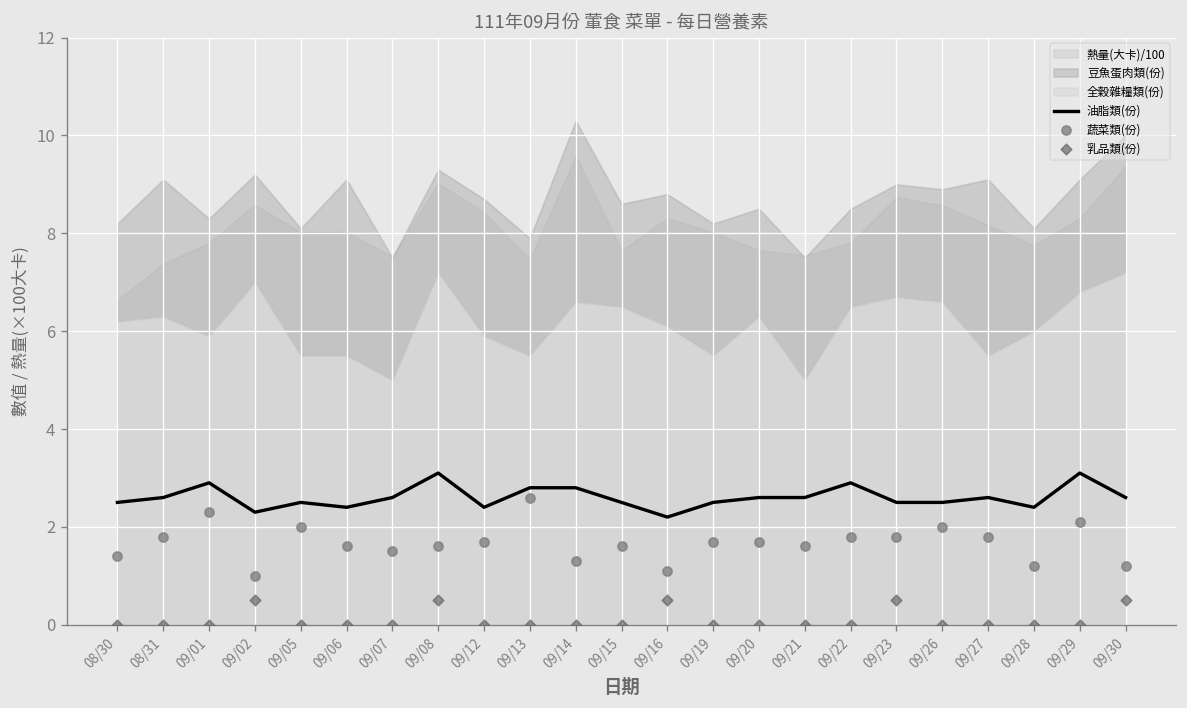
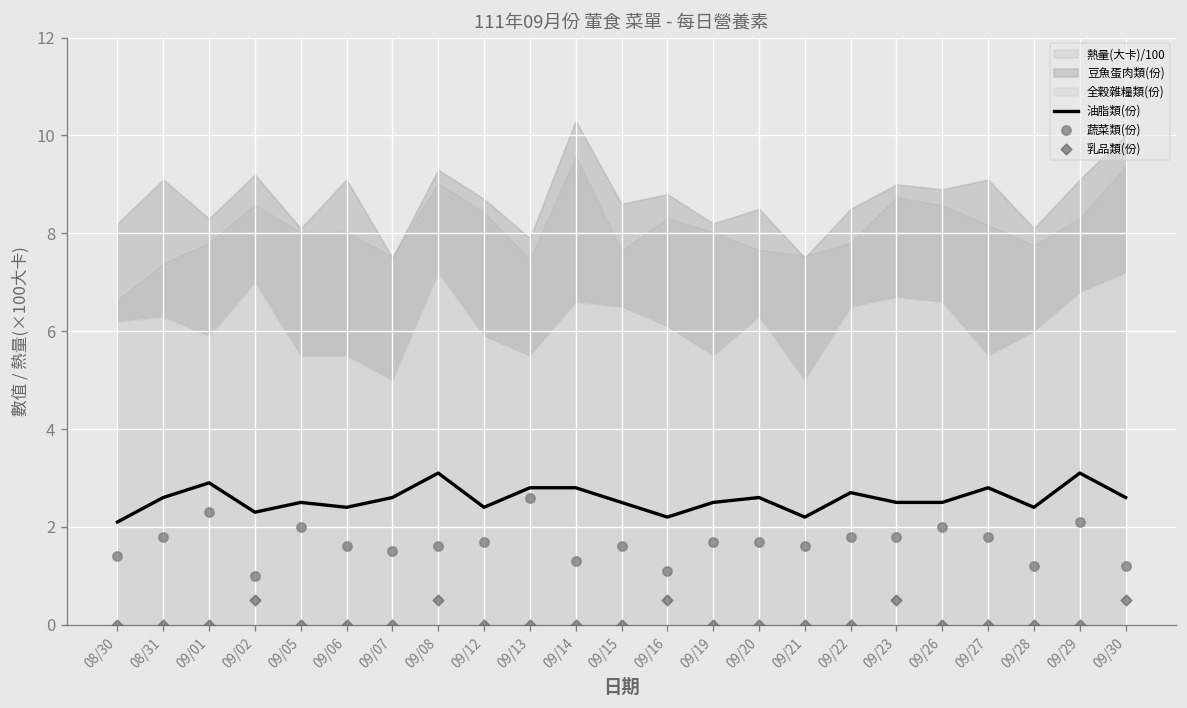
  {
    "油脂類(份)": {
-     "08/30": 2.5,
+     "08/30": 2.1,
      "08/31": 2.6,
      "09/01": 2.9,
      "09/02": 2.3,
      "09/05": 2.5,
      "09/06": 2.4,
      "09/07": 2.6,
      "09/08": 3.1,
      "09/12": 2.4,
      "09/13": 2.8,
      "09/14": 2.8,
      "09/15": 2.5,
      "09/16": 2.2,
      "09/19": 2.5,
      "09/20": 2.6,
-     "09/21": 2.6,
-     "09/22": 2.9,
+     "09/21": 2.2,
+     "09/22": 2.7,
      "09/23": 2.5,
      "09/26": 2.5,
-     "09/27": 2.6,
+     "09/27": 2.8,
      "09/28": 2.4,
      "09/29": 3.1,
      "09/30": 2.6
    }
  }
